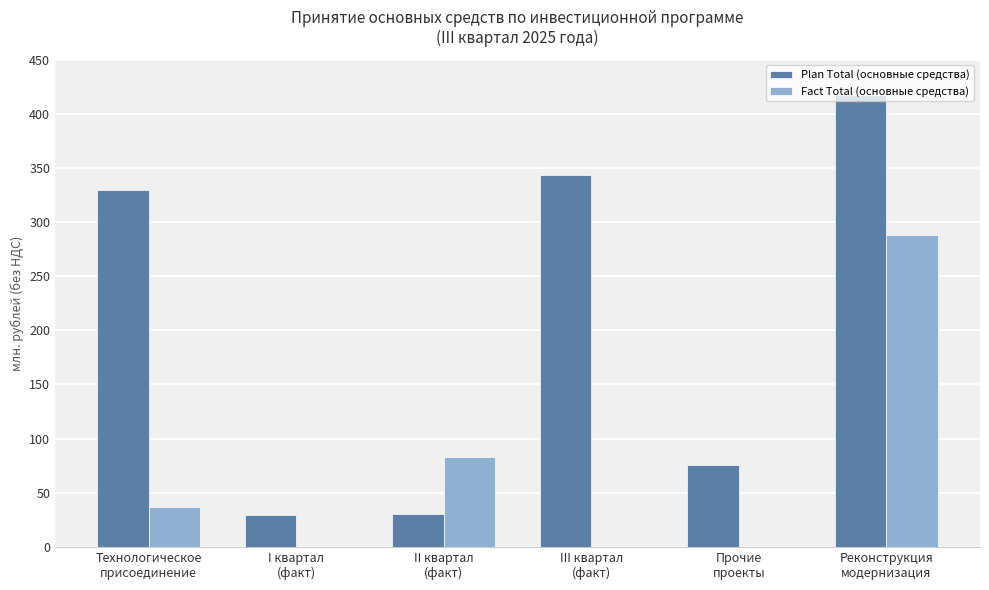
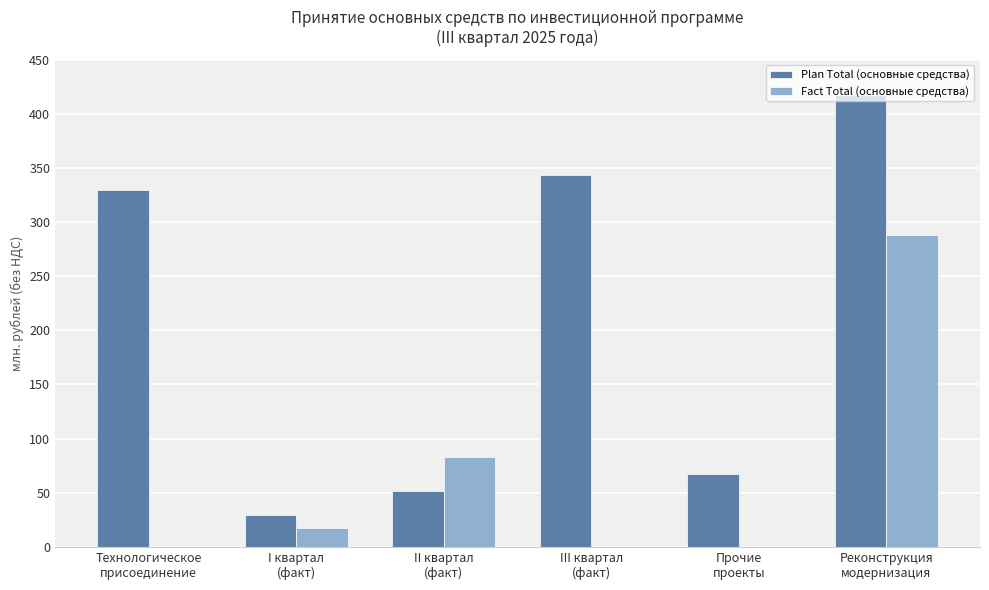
  {
    "Plan Total (основные средства)": {
      "Технологическое присоединение": 329,
      "I квартал (факт)": 30,
-     "II квартал (факт)": 30,
+     "II квартал (факт)": 52,
      "III квартал (факт)": 343,
-     "Прочие проекты": 76
+     "Прочие проекты": 67
    },
    "Fact Total (основные средства)": {
-     "Технологическое присоединение": 36,
-     "I квартал (факт)": 0,
+     "Технологическое присоединение": 0,
+     "I квартал (факт)": 18,
      "II квартал (факт)": 83,
      "III квартал (факт)": 0,
      "Прочие проекты": 0,
      "Реконструкция модернизация": 288
    }
  }
